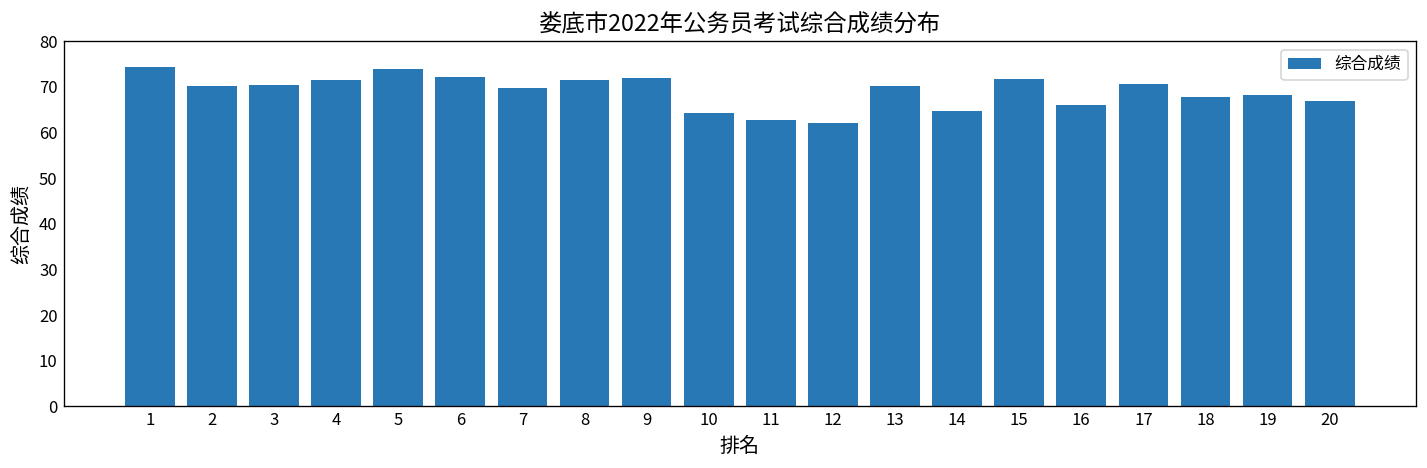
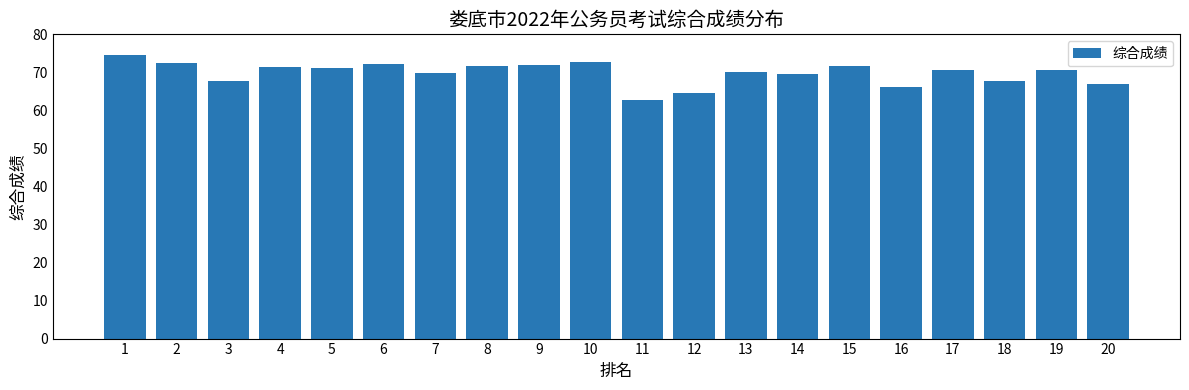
  {
    "1": 74,
-   "2": 70,
-   "3": 70,
+   "2": 72,
+   "3": 68,
    "4": 71,
-   "5": 74,
+   "5": 71,
    "6": 72,
    "7": 70,
    "8": 72,
    "9": 72,
-   "10": 64,
+   "10": 73,
    "11": 63,
-   "12": 62,
+   "12": 65,
    "13": 70,
-   "14": 65,
+   "14": 70,
    "15": 72,
    "16": 66,
    "17": 71,
    "18": 68,
-   "19": 68,
+   "19": 71,
    "20": 67
  }
